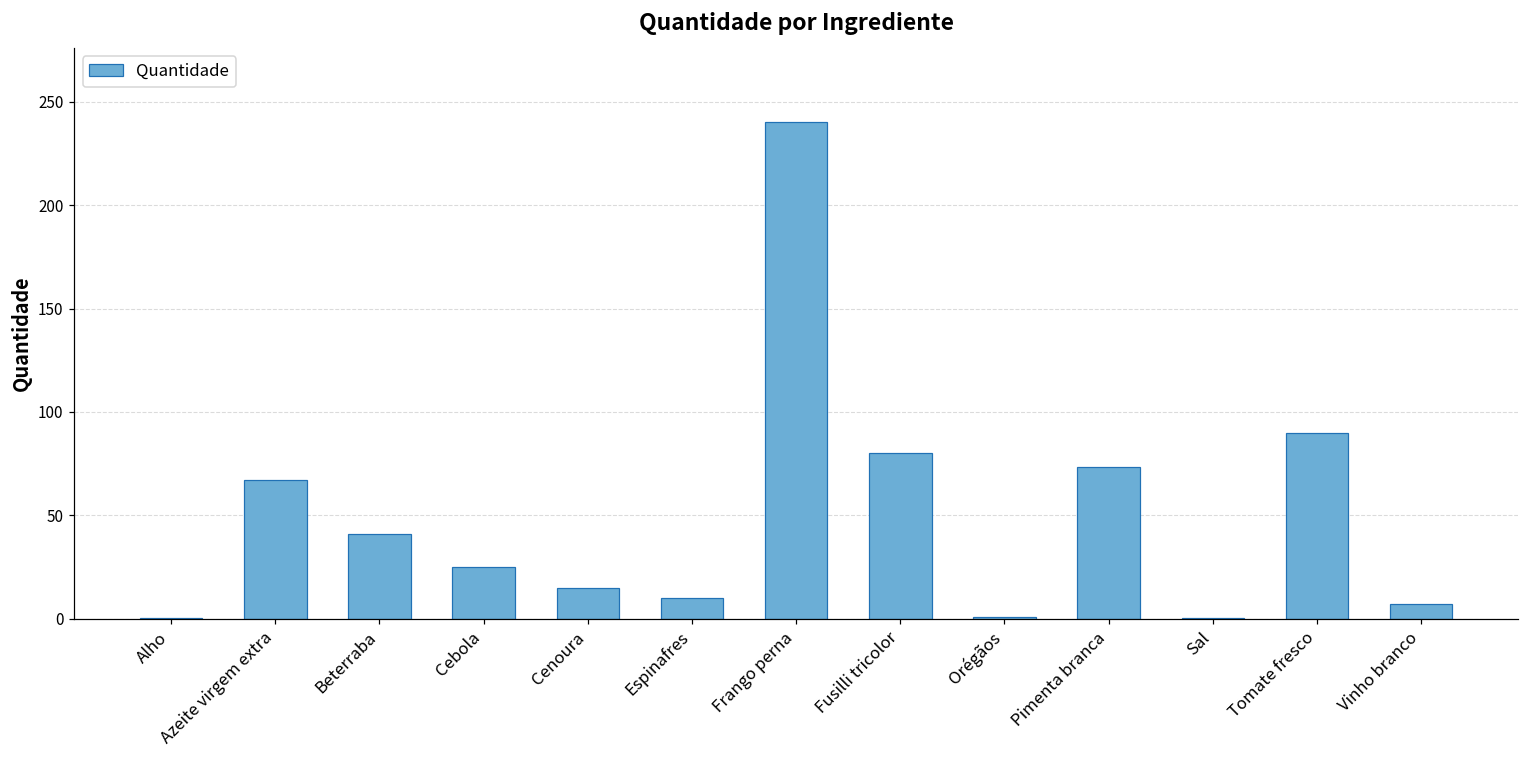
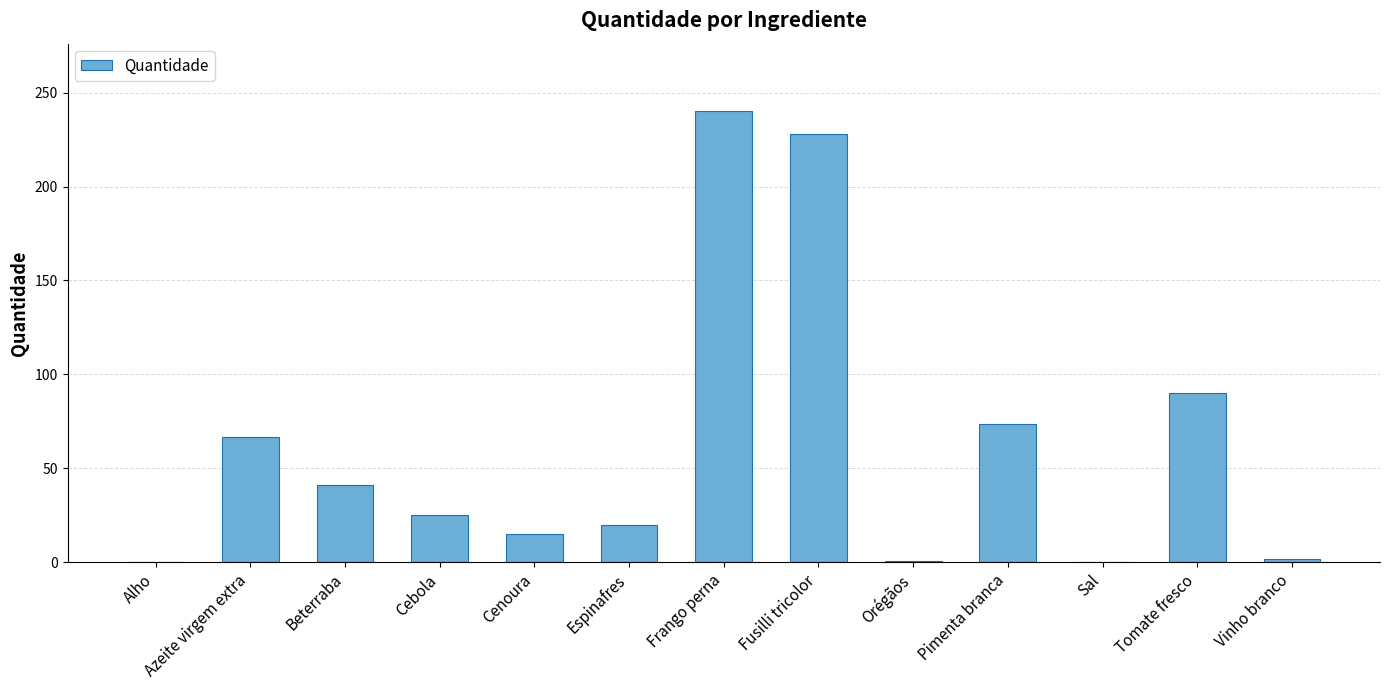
  {
    "Azeite virgem extra": 67,
    "Beterraba": 41,
    "Cebola": 25,
    "Cenoura": 15,
-   "Espinafres": 10,
+   "Espinafres": 20,
    "Frango perna": 240,
-   "Fusilli tricolor": 80,
+   "Fusilli tricolor": 228,
    "Pimenta branca": 74,
    "Tomate fresco": 90,
-   "Vinho branco": 7
+   "Vinho branco": 2
  }
